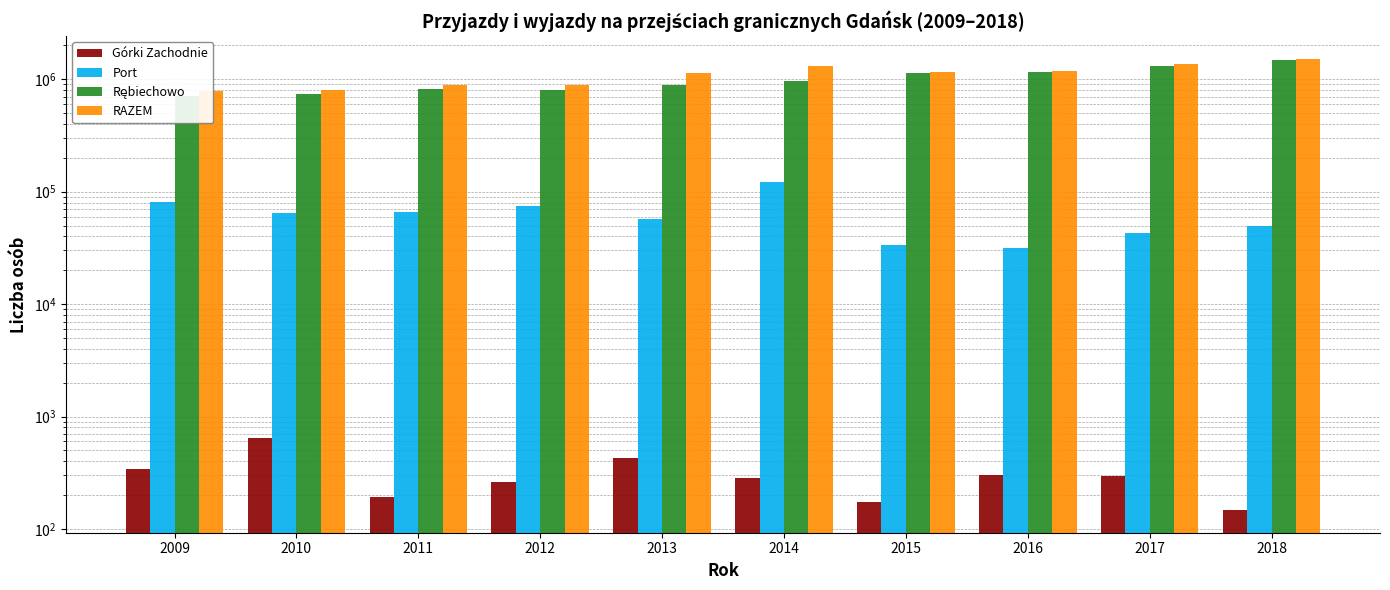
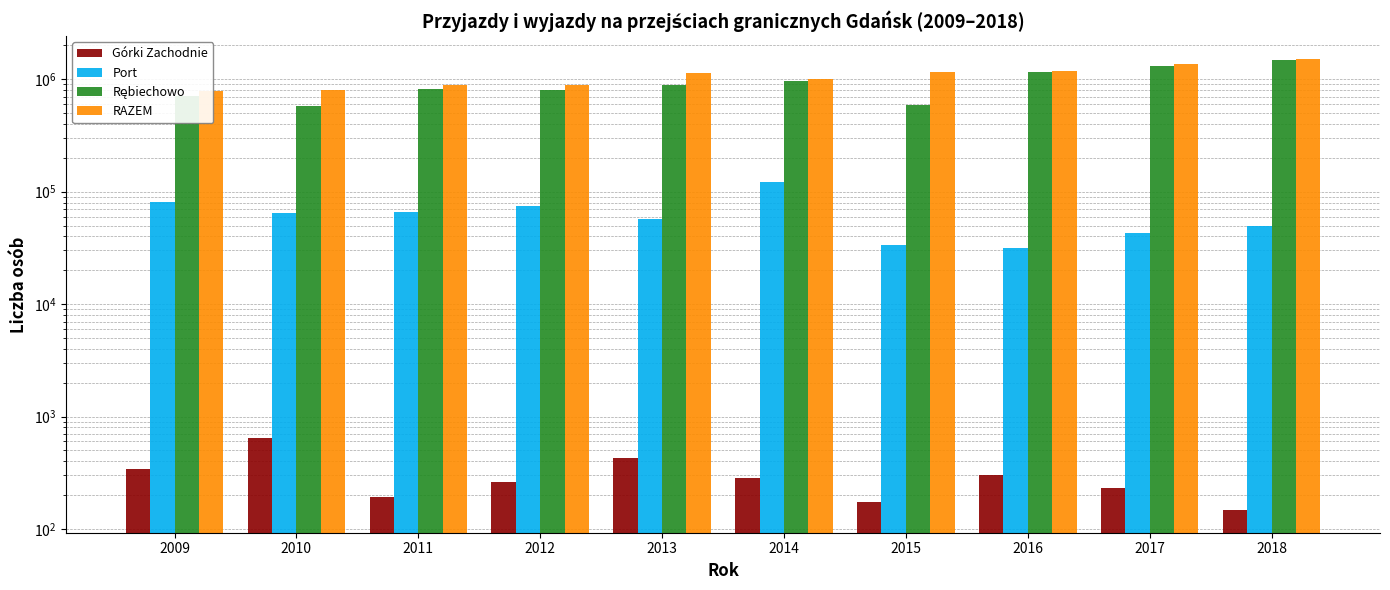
  {
    "Górki Zachodnie": {
      "2009": 340,
      "2010": 600,
      "2011": 190,
      "2012": 260,
      "2013": 430,
      "2014": 290,
      "2015": 170,
      "2016": 310,
-     "2017": 300,
+     "2017": 230,
      "2018": 150
    },
    "Port": {
      "2009": 80000,
      "2010": 60000,
      "2011": 70000,
      "2012": 80000,
      "2013": 60000,
      "2014": 120000,
      "2015": 34000,
      "2016": 32000,
      "2017": 43000,
      "2018": 50000
    },
    "Rębiechowo": {
-     "2010": 700000,
+     "2010": 600000,
      "2011": 800000,
      "2012": 800000,
      "2013": 900000,
      "2014": 1000000,
-     "2015": 1100000,
+     "2015": 600000,
      "2016": 1200000,
      "2017": 1300000,
      "2018": 1500000
    },
    "RAZEM": {
      "2010": 800000,
      "2011": 900000,
      "2012": 900000,
      "2013": 1100000,
-     "2014": 1300000,
+     "2014": 1000000,
      "2015": 1200000,
      "2016": 1200000,
      "2017": 1400000,
      "2018": 1500000
    }
  }
